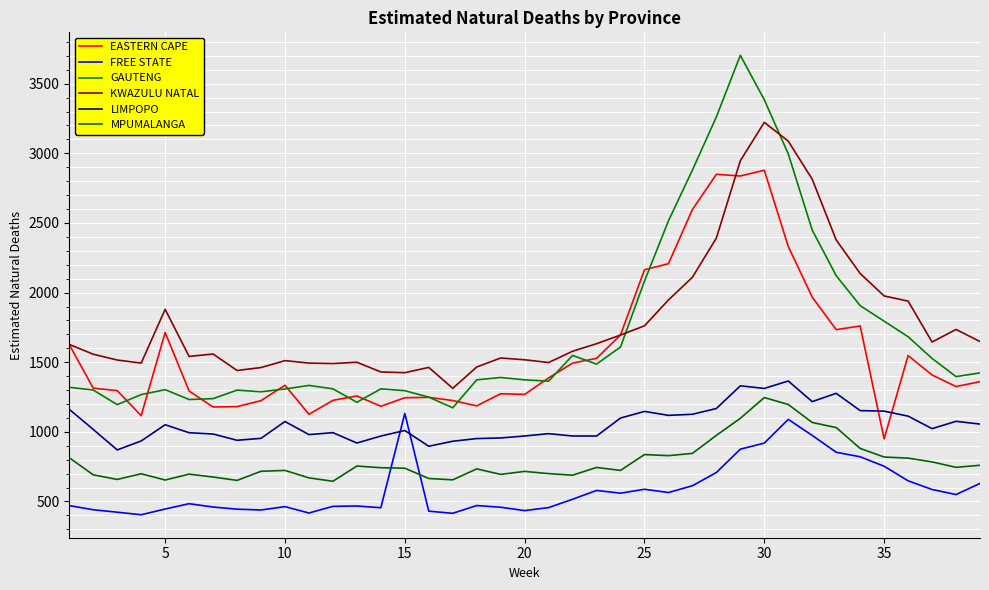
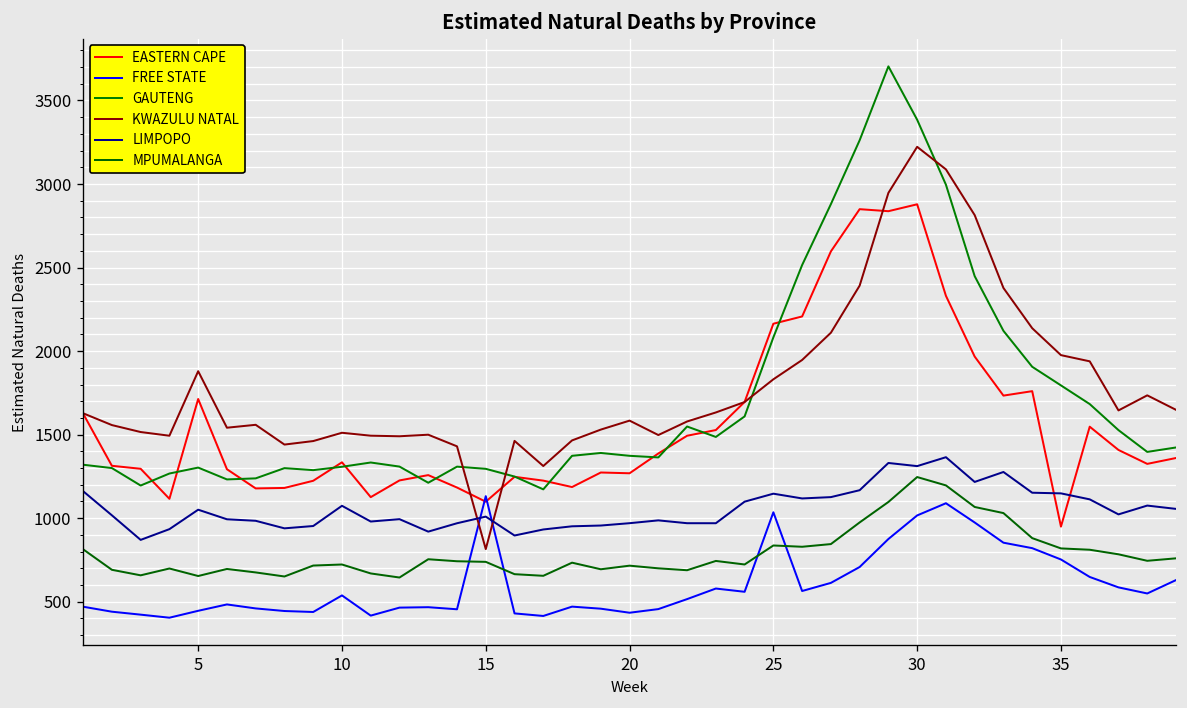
  {
    "EASTERN CAPE": {
      "5": 1710,
      "10": 1330,
-     "15": 1240,
+     "15": 1100,
      "20": 1270,
      "25": 2160,
      "30": 2880,
      "35": 950
    },
    "FREE STATE": {
      "5": 450,
-     "10": 460,
+     "10": 540,
      "15": 1130,
      "20": 430,
-     "25": 590,
-     "30": 920,
+     "25": 1040,
+     "30": 1020,
      "35": 750
    },
    "KWAZULU NATAL": {
      "5": 1880,
      "10": 1510,
-     "15": 1420,
-     "20": 1520,
-     "25": 1760,
+     "15": 820,
+     "20": 1580,
+     "25": 1830,
      "30": 3220,
      "35": 1980
    },
    "LIMPOPO": {
      "5": 1050,
      "10": 1070,
      "15": 1010,
      "20": 970,
      "25": 1150,
      "30": 1310,
      "35": 1150
    }
  }
